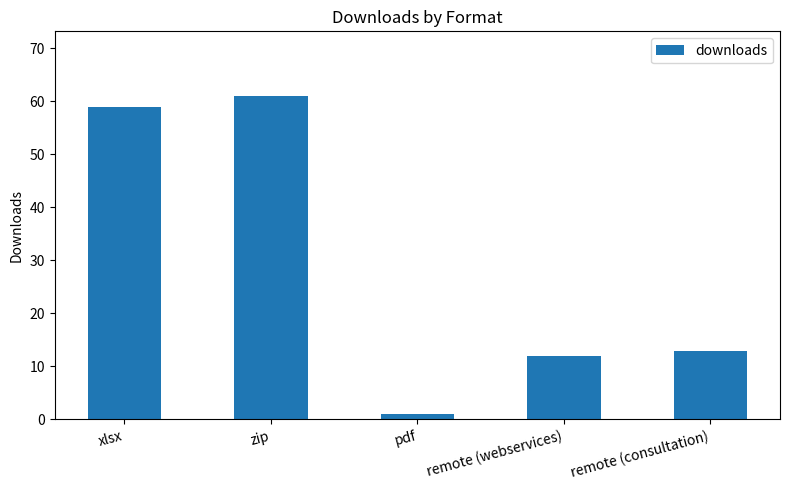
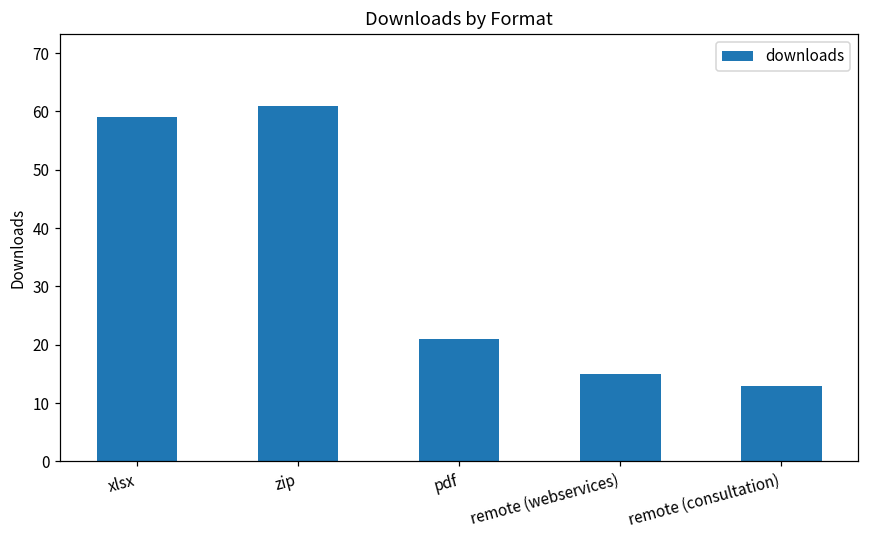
  {
    "xlsx": 59,
    "zip": 61,
-   "pdf": 1,
-   "remote (webservices)": 12,
+   "pdf": 21,
+   "remote (webservices)": 15,
    "remote (consultation)": 13
  }
